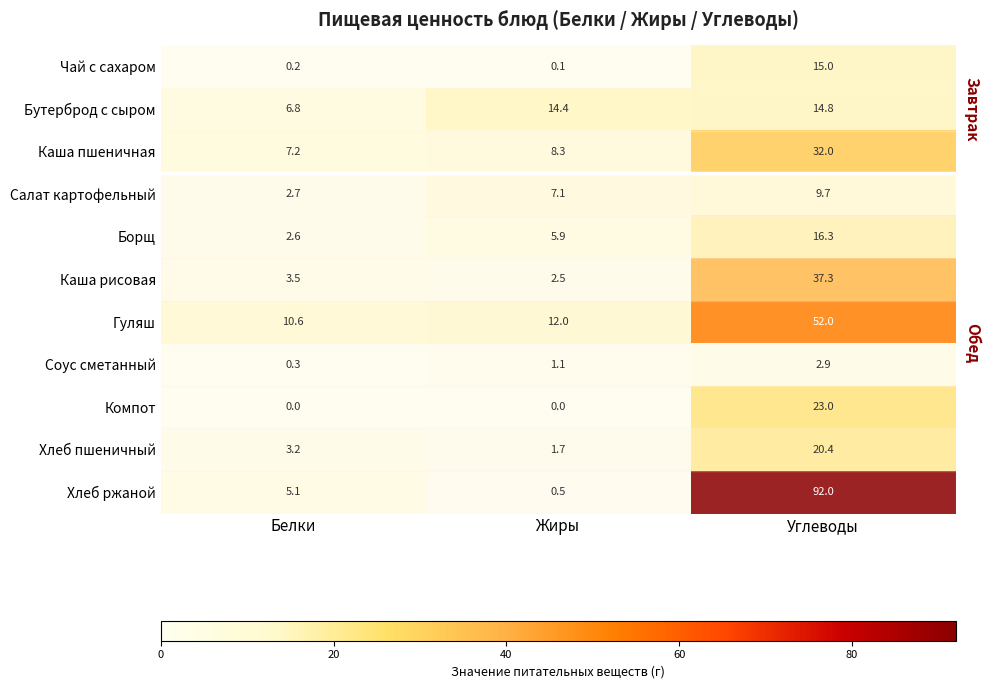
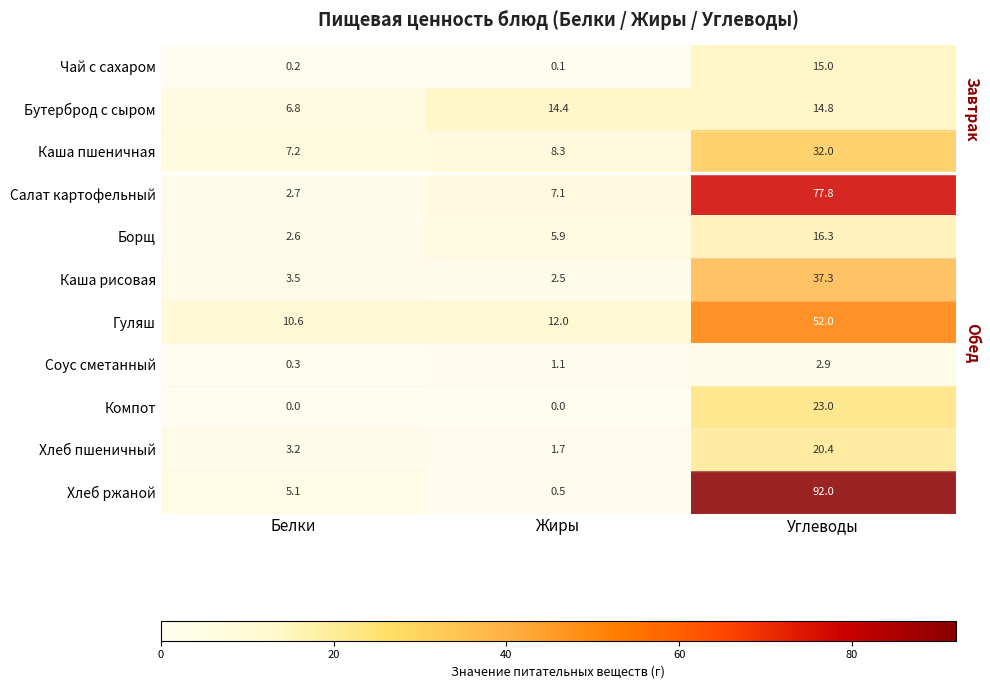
  {
    "Чай с сахаром": {
      "Белки": 0.2,
      "Жиры": 0.1,
      "Углеводы": 15.0
    },
    "Бутерброд с сыром": {
      "Белки": 6.8,
      "Жиры": 14.4,
      "Углеводы": 14.8
    },
    "Каша пшеничная": {
      "Белки": 7.2,
      "Жиры": 8.3,
      "Углеводы": 32.0
    },
    "Салат картофельный": {
      "Белки": 2.7,
      "Жиры": 7.1,
-     "Углеводы": 9.7
+     "Углеводы": 77.8
    },
    "Борщ": {
      "Белки": 2.6,
      "Жиры": 5.9,
      "Углеводы": 16.3
    },
    "Каша рисовая": {
      "Белки": 3.5,
      "Жиры": 2.5,
      "Углеводы": 37.3
    },
    "Гуляш": {
      "Белки": 10.6,
      "Жиры": 12.0,
      "Углеводы": 52.0
    },
    "Соус сметанный": {
      "Белки": 0.3,
      "Жиры": 1.1,
      "Углеводы": 2.9
    },
    "Компот": {
      "Белки": 0.0,
      "Жиры": 0.0,
      "Углеводы": 23.0
    },
    "Хлеб пшеничный": {
      "Белки": 3.2,
      "Жиры": 1.7,
      "Углеводы": 20.4
    },
    "Хлеб ржаной": {
      "Белки": 5.1,
      "Жиры": 0.5,
      "Углеводы": 92.0
    }
  }
